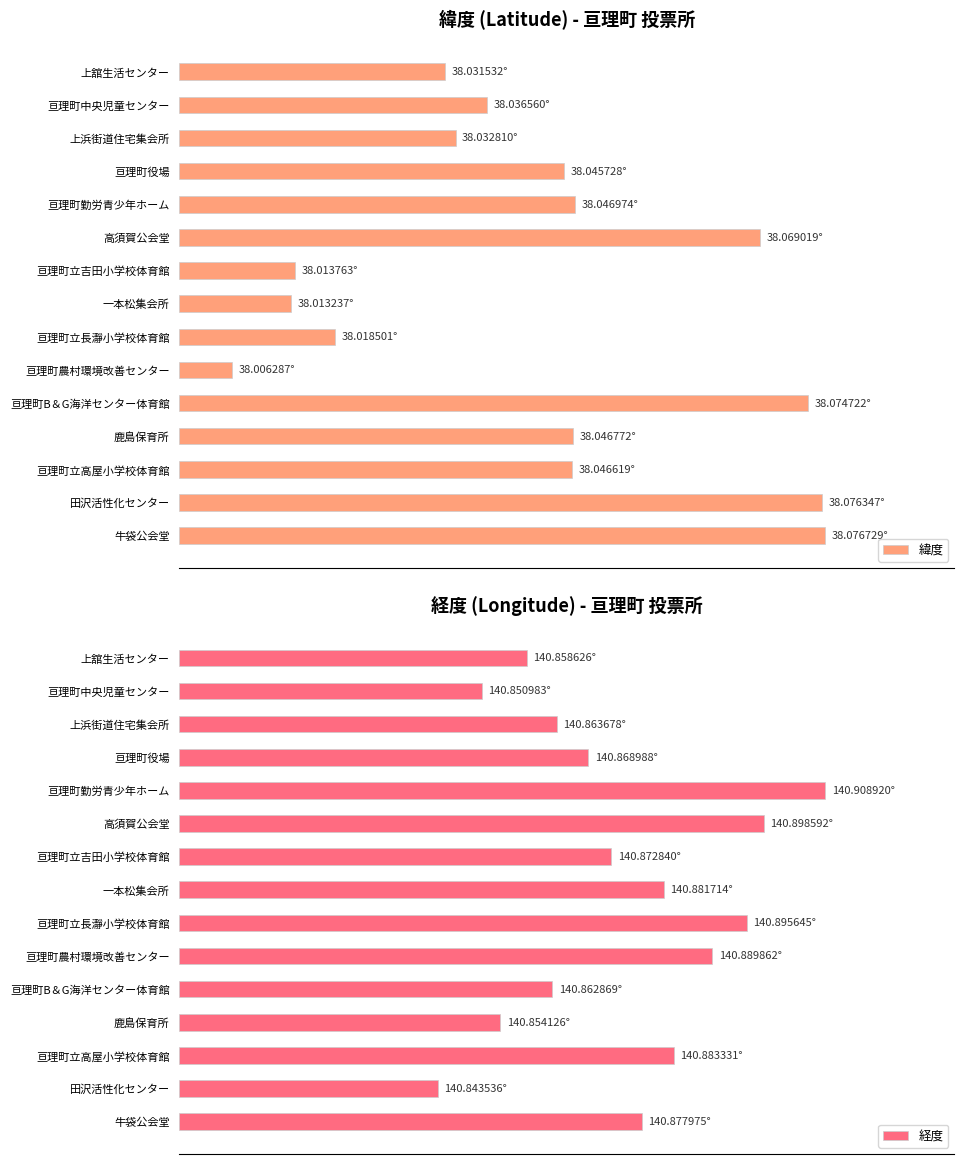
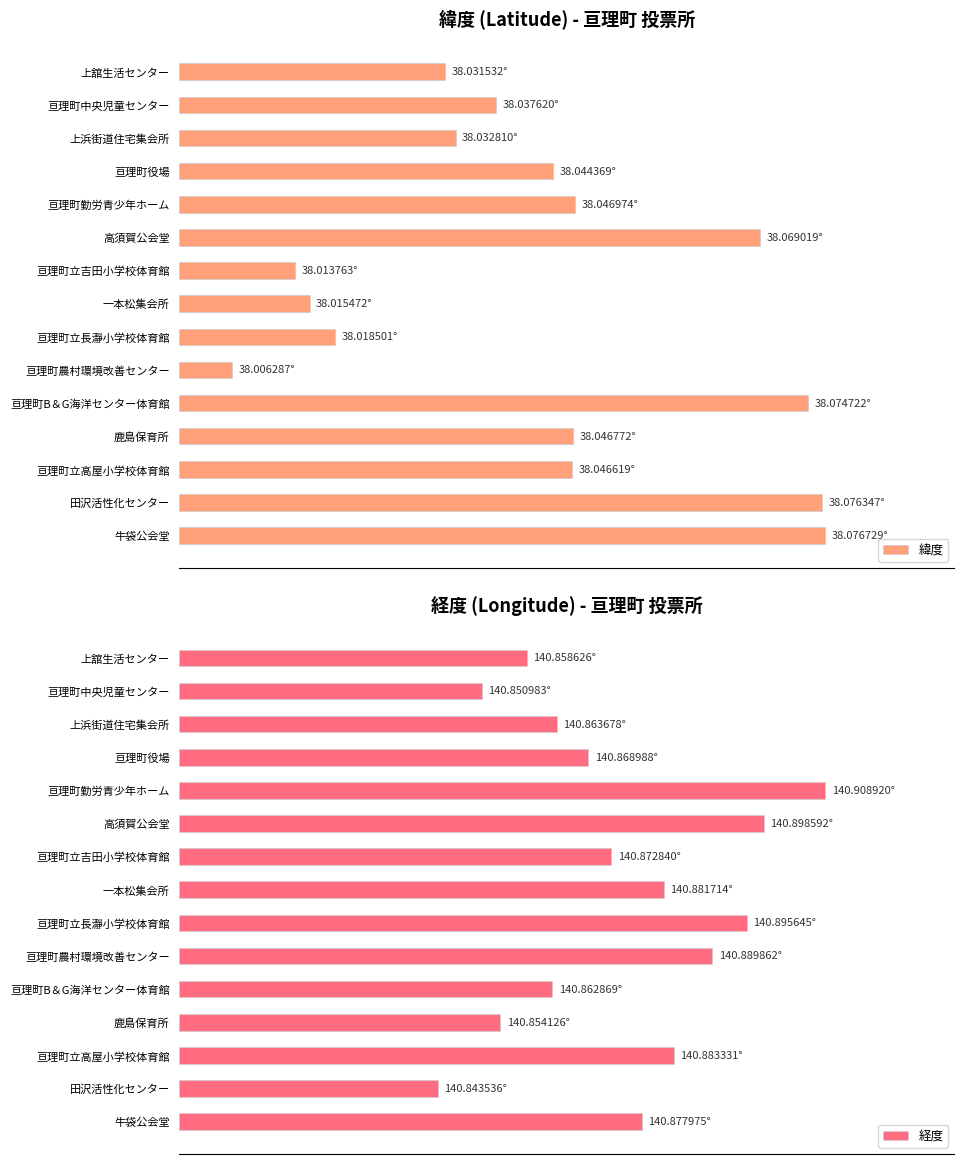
  {
    "緯度 (Latitude) - 亘理町 投票所": {
-     "亘理町中央児童センター": "38.036560°",
-     "亘理町役場": "38.045728°",
-     "一本松集会所": "38.013237°"
+     "亘理町中央児童センター": "38.037620°",
+     "亘理町役場": "38.044369°",
+     "一本松集会所": "38.015472°"
    }
  }
